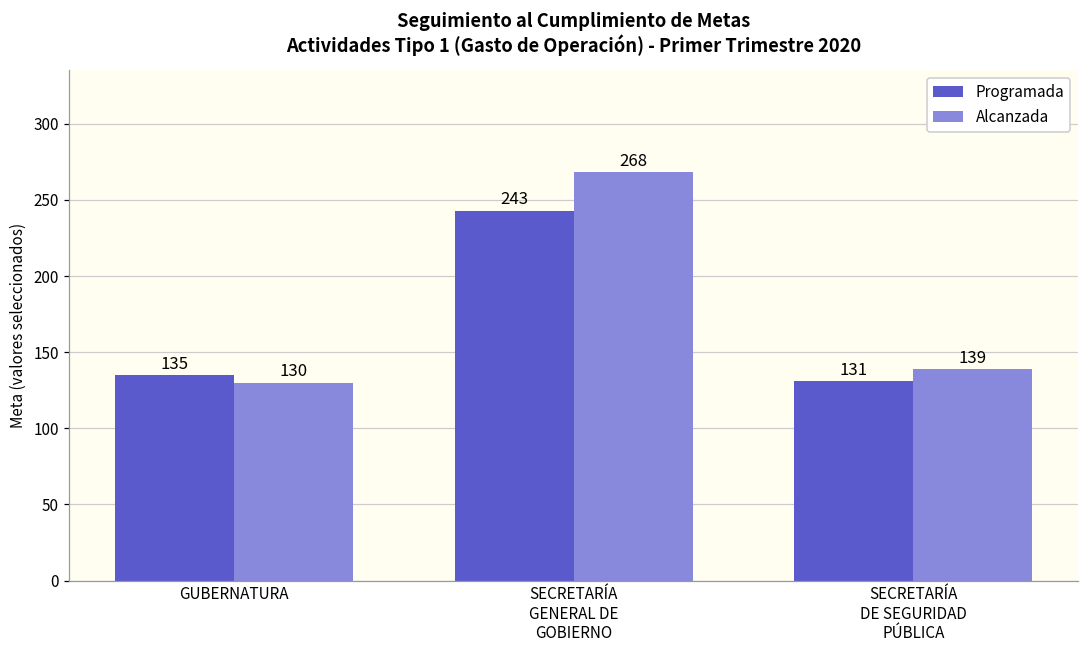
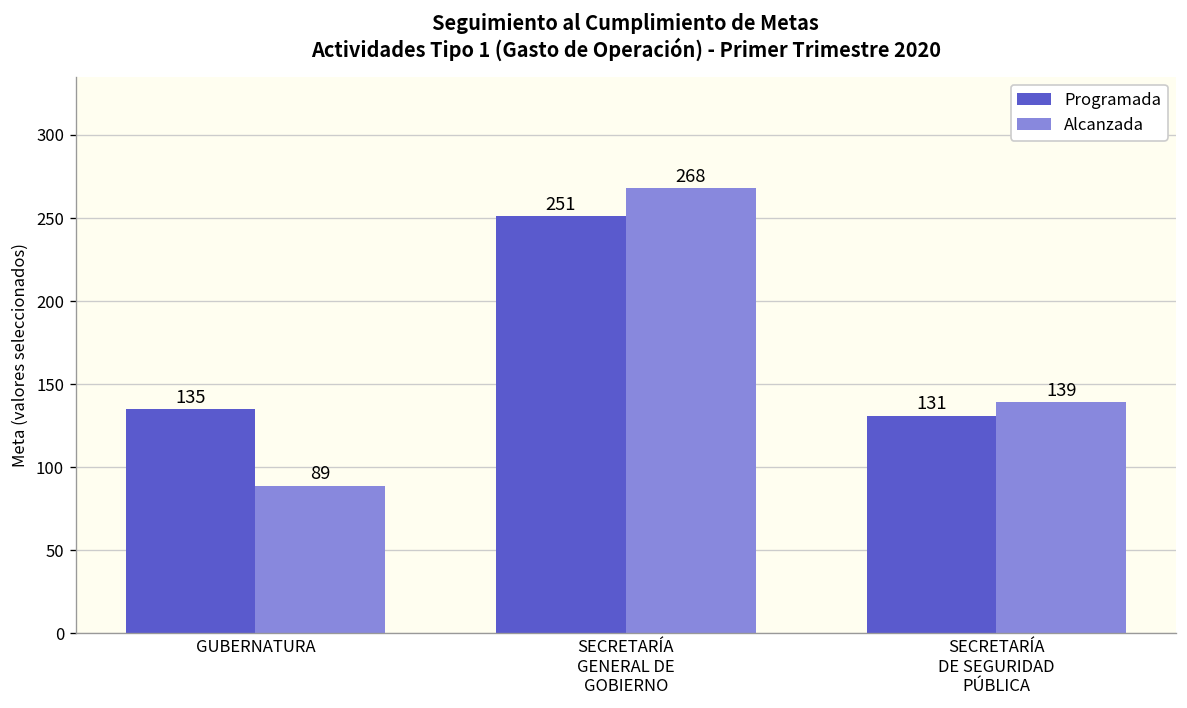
  {
    "Programada": {
      "GUBERNATURA": 135,
-     "SECRETARÍA GENERAL DE GOBIERNO": 243,
+     "SECRETARÍA GENERAL DE GOBIERNO": 251,
      "SECRETARÍA DE SEGURIDAD PÚBLICA": 131
    },
    "Alcanzada": {
-     "GUBERNATURA": 130,
+     "GUBERNATURA": 89,
      "SECRETARÍA GENERAL DE GOBIERNO": 268,
      "SECRETARÍA DE SEGURIDAD PÚBLICA": 139
    }
  }
